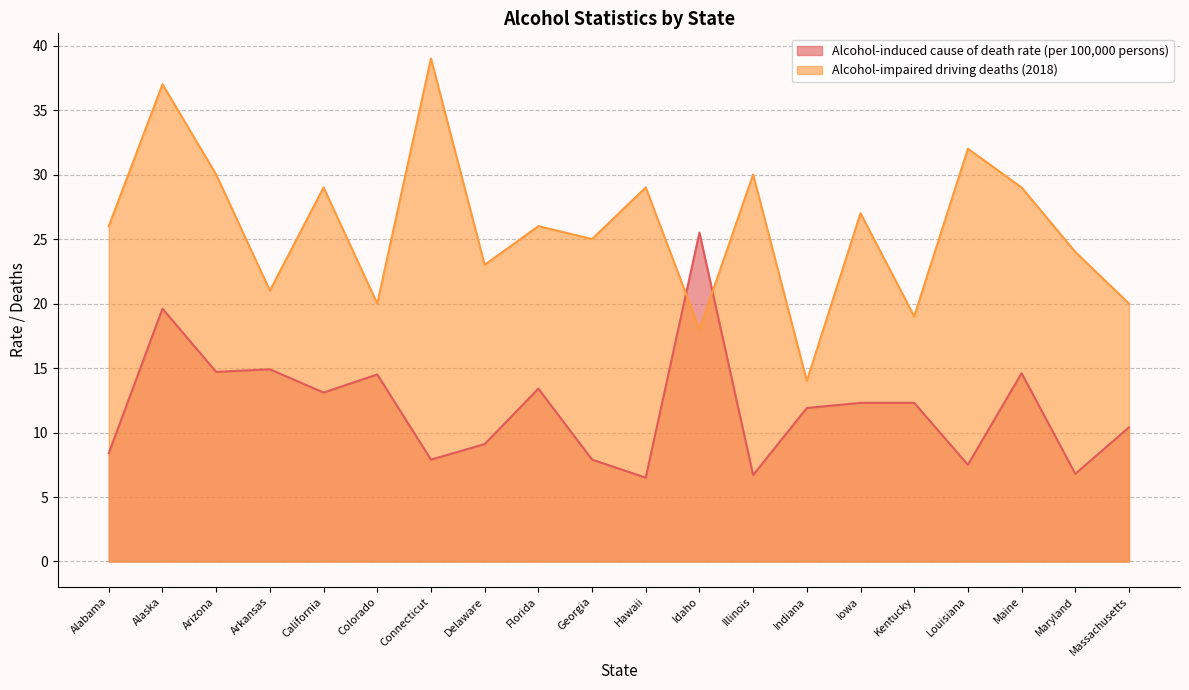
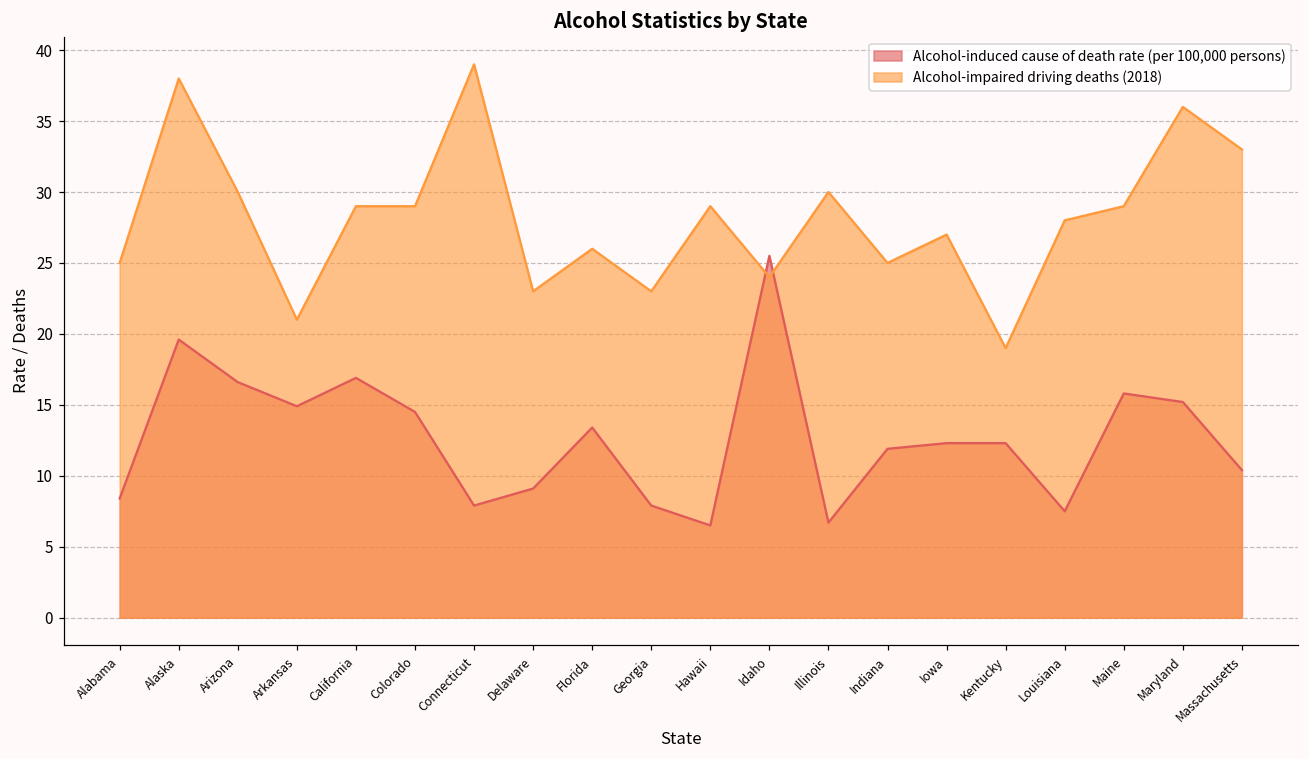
  {
    "Alcohol-induced cause of death rate (per 100,000 persons)": {
      "Alabama": 8.4,
      "Alaska": 19.6,
-     "Arizona": 14.7,
+     "Arizona": 16.6,
      "Arkansas": 14.9,
-     "California": 13.1,
+     "California": 16.9,
      "Colorado": 14.5,
      "Connecticut": 7.9,
      "Delaware": 9.1,
      "Florida": 13.4,
      "Georgia": 7.9,
      "Hawaii": 6.5,
      "Idaho": 25.5,
      "Illinois": 6.7,
      "Indiana": 11.9,
      "Iowa": 12.3,
      "Kentucky": 12.3,
      "Louisiana": 7.5,
-     "Maine": 14.6,
-     "Maryland": 6.8,
+     "Maine": 15.8,
+     "Maryland": 15.2,
      "Massachusetts": 10.4
    },
    "Alcohol-impaired driving deaths (2018)": {
-     "Alabama": 26,
-     "Alaska": 37,
+     "Alabama": 25,
+     "Alaska": 38,
      "Arizona": 30,
      "Arkansas": 21,
      "California": 29,
-     "Colorado": 20,
+     "Colorado": 29,
      "Connecticut": 39,
      "Delaware": 23,
      "Florida": 26,
-     "Georgia": 25,
+     "Georgia": 23,
      "Hawaii": 29,
-     "Idaho": 18,
+     "Idaho": 24,
      "Illinois": 30,
-     "Indiana": 14,
+     "Indiana": 25,
      "Iowa": 27,
      "Kentucky": 19,
-     "Louisiana": 32,
+     "Louisiana": 28,
      "Maine": 29,
-     "Maryland": 24,
-     "Massachusetts": 20
+     "Maryland": 36,
+     "Massachusetts": 33
    }
  }
